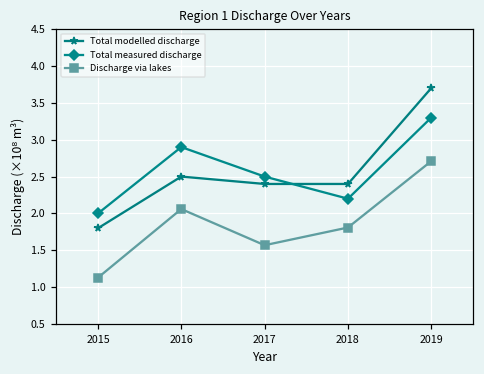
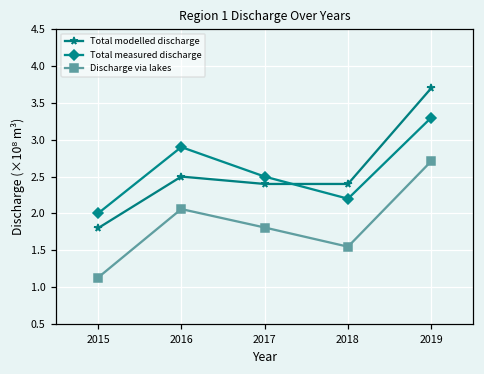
  {
    "Discharge via lakes": {
      "2015": 1.1,
      "2016": 2.1,
-     "2017": 1.6,
-     "2018": 1.8,
+     "2017": 1.8,
+     "2018": 1.6,
      "2019": 2.7
    }
  }
